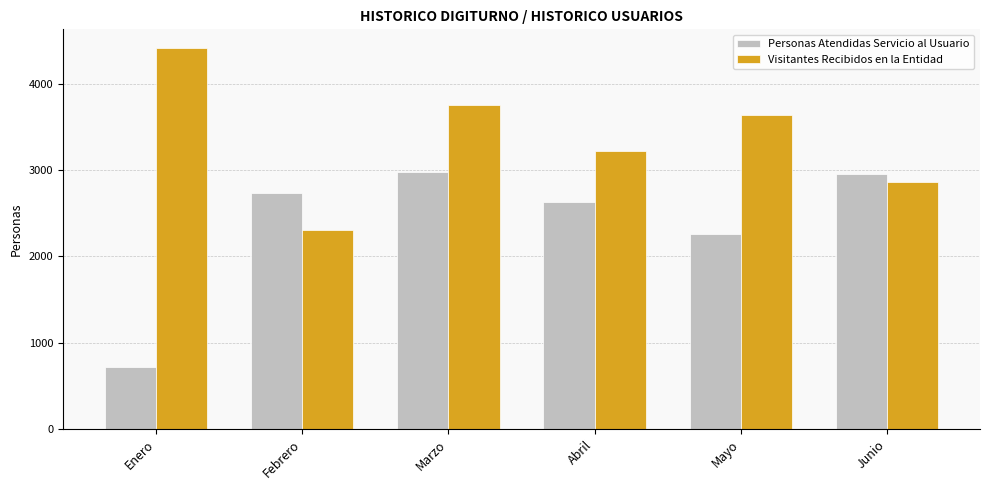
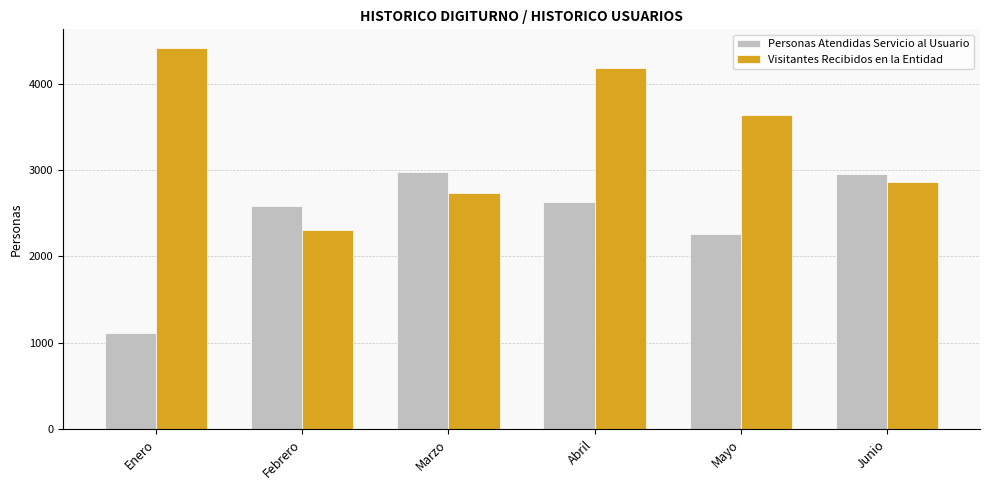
  {
    "Personas Atendidas Servicio al Usuario": {
-     "Enero": 700,
-     "Febrero": 2700,
+     "Enero": 1100,
+     "Febrero": 2600,
      "Marzo": 3000,
      "Abril": 2600,
      "Mayo": 2300,
      "Junio": 3000
    },
    "Visitantes Recibidos en la Entidad": {
      "Enero": 4400,
      "Febrero": 2300,
-     "Marzo": 3800,
-     "Abril": 3200,
+     "Marzo": 2700,
+     "Abril": 4200,
      "Mayo": 3600,
      "Junio": 2900
    }
  }
